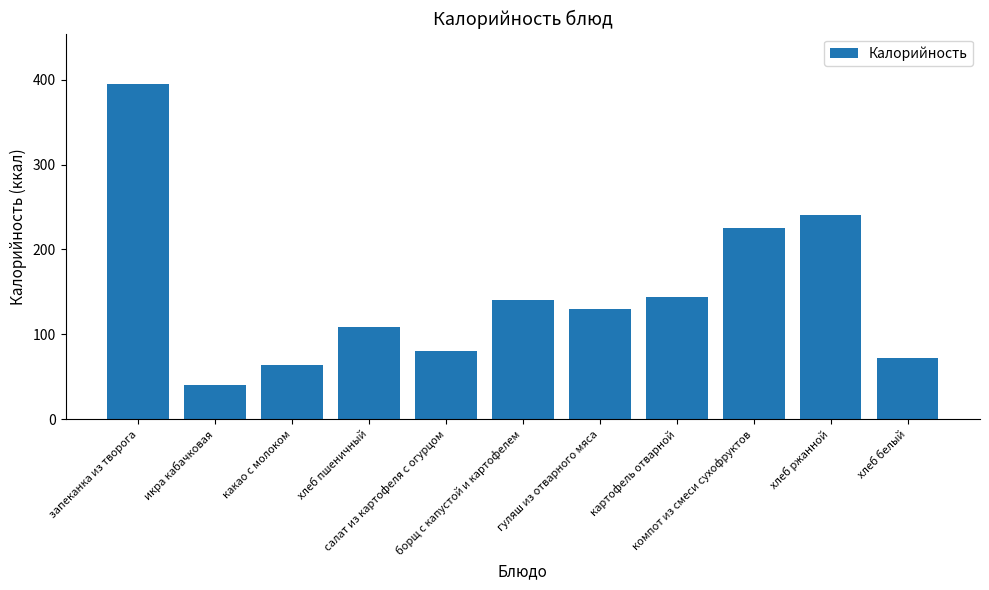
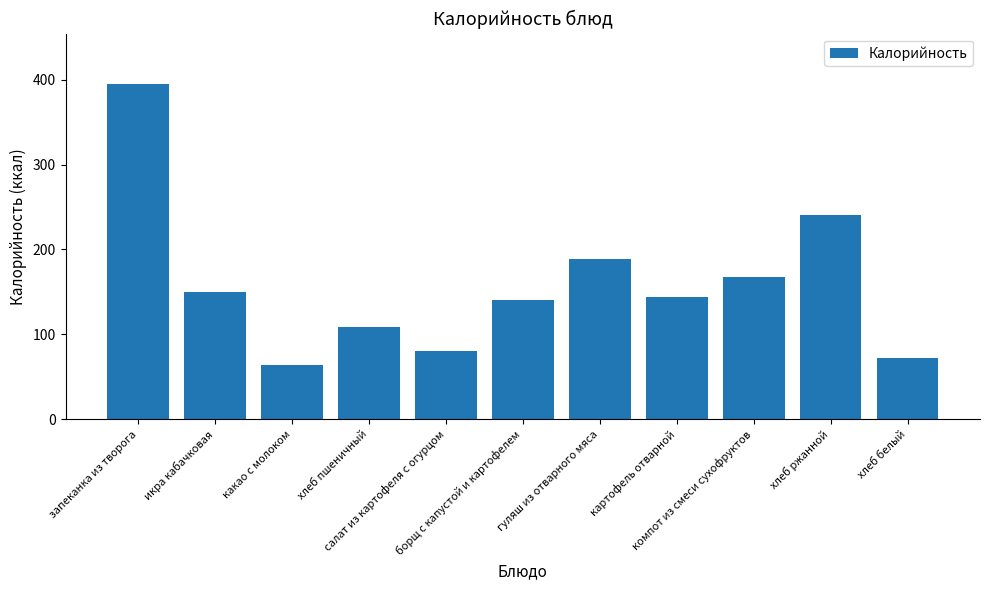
  {
    "запеканка из творога": 390,
-   "икра кабачковая": 40,
+   "икра кабачковая": 150,
    "какао с молоком": 60,
    "хлеб пшеничный": 110,
    "салат из картофеля с огурцом": 80,
    "борщ с капустой и картофелем": 140,
-   "гуляш из отварного мяса": 130,
+   "гуляш из отварного мяса": 190,
    "картофель отварной": 140,
-   "компот из смеси сухофруктов": 230,
+   "компот из смеси сухофруктов": 170,
    "хлеб ржанной": 240,
    "хлеб белый": 70
  }
